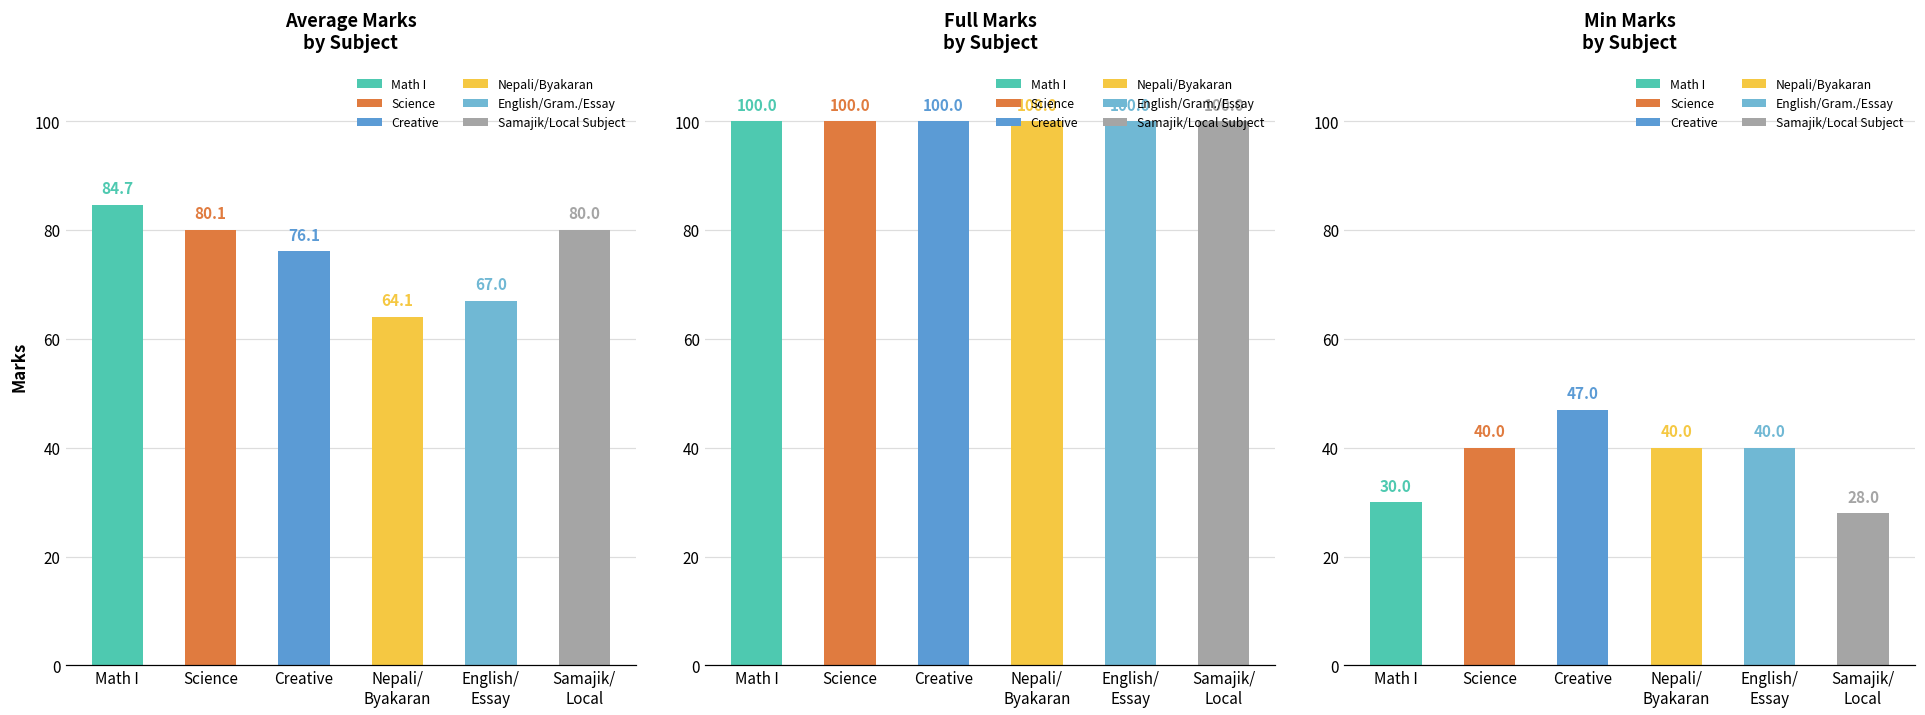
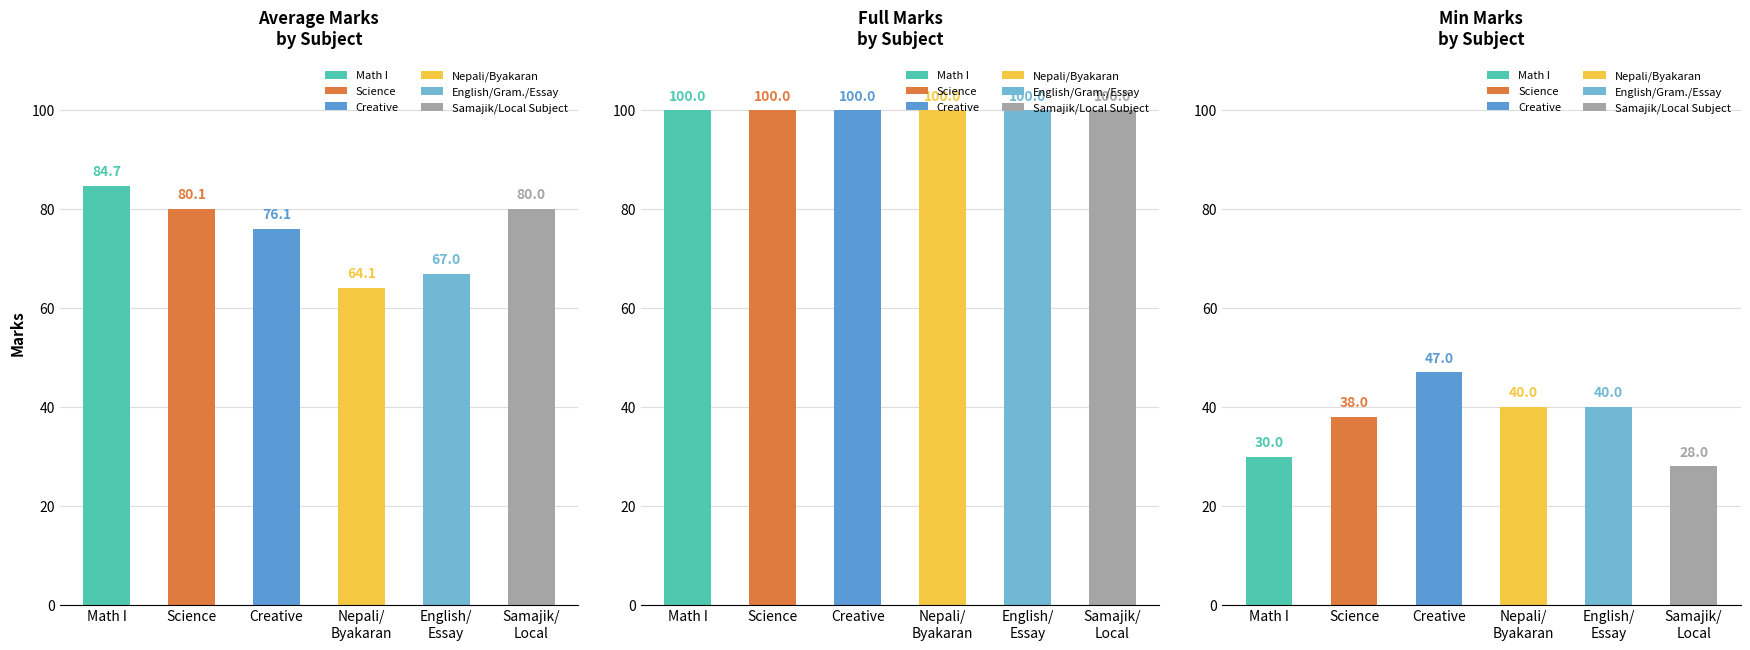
  {
    "Average Marks by Subject": {
      "Math I": 84.7,
      "Science": 80.1,
      "Creative": 76.1,
      "Nepali/ Byakaran": 64.1,
      "English/ Essay": 67.0,
      "Samajik/ Local": 80.0
    },
    "Full Marks by Subject": {
      "Math I": 100.0,
      "Science": 100.0,
      "Creative": 100.0,
      "Nepali/ Byakaran": 100.0,
      "English/ Essay": 100.0,
      "Samajik/ Local": 100.0
    },
    "Min Marks by Subject": {
      "Math I": 30.0,
-     "Science": 40.0,
+     "Science": 38.0,
      "Creative": 47.0,
      "Nepali/ Byakaran": 40.0,
      "English/ Essay": 40.0,
      "Samajik/ Local": 28.0
    }
  }
